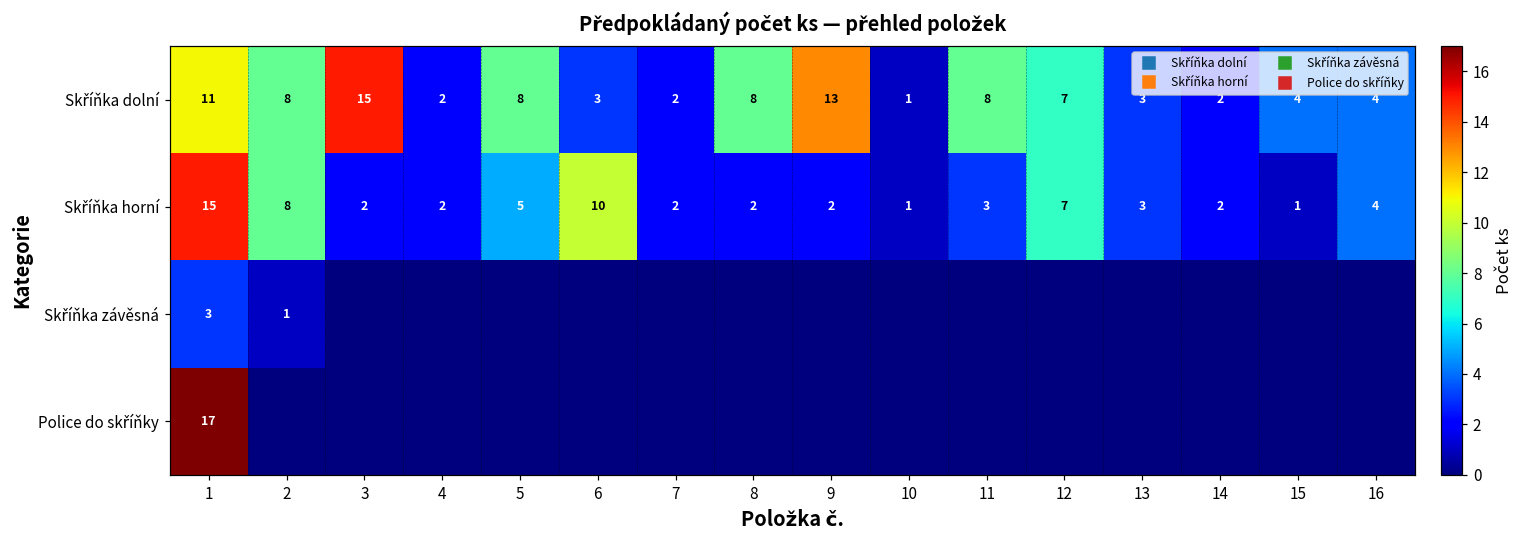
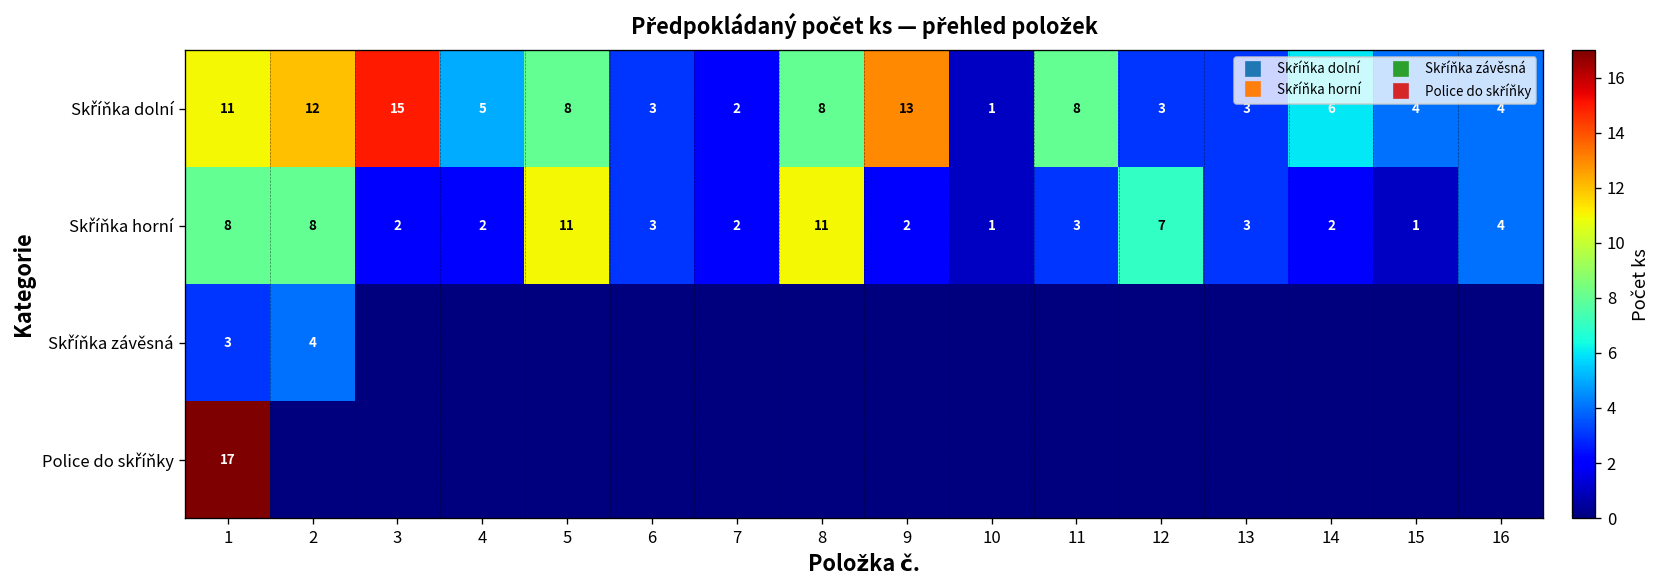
  {
    "Skříňka dolní": {
      "1": 11,
-     "2": 8,
+     "2": 12,
      "3": 15,
-     "4": 2,
+     "4": 5,
      "5": 8,
      "6": 3,
      "7": 2,
      "8": 8,
      "9": 13,
      "10": 1,
      "11": 8,
-     "12": 7,
+     "12": 3,
      "13": 3,
-     "14": 2,
+     "14": 6,
      "15": 4,
      "16": 4
    },
    "Skříňka horní": {
-     "1": 15,
+     "1": 8,
      "2": 8,
      "3": 2,
      "4": 2,
-     "5": 5,
-     "6": 10,
+     "5": 11,
+     "6": 3,
      "7": 2,
-     "8": 2,
+     "8": 11,
      "9": 2,
      "10": 1,
      "11": 3,
      "12": 7,
      "13": 3,
      "14": 2,
      "15": 1,
      "16": 4
    },
    "Skříňka závěsná": {
      "1": 3,
-     "2": 1
+     "2": 4
    },
    "Police do skříňky": {
      "1": 17
    }
  }
